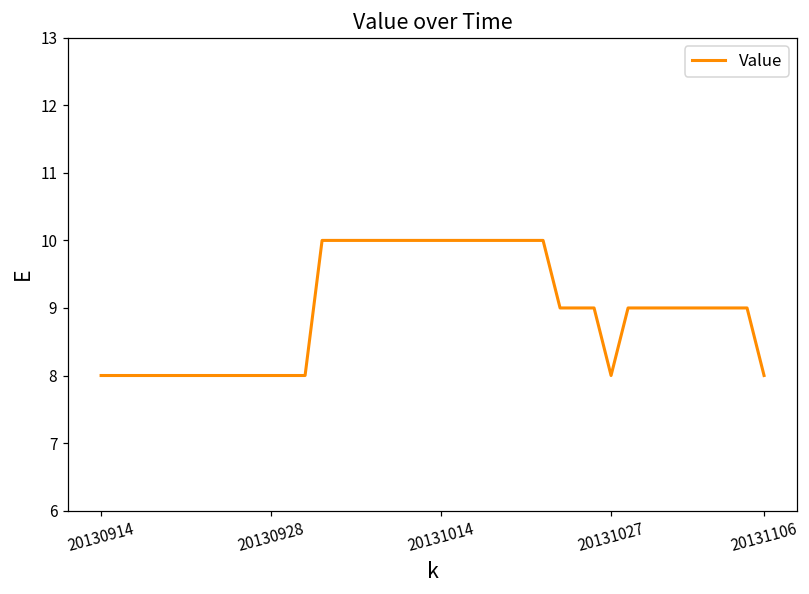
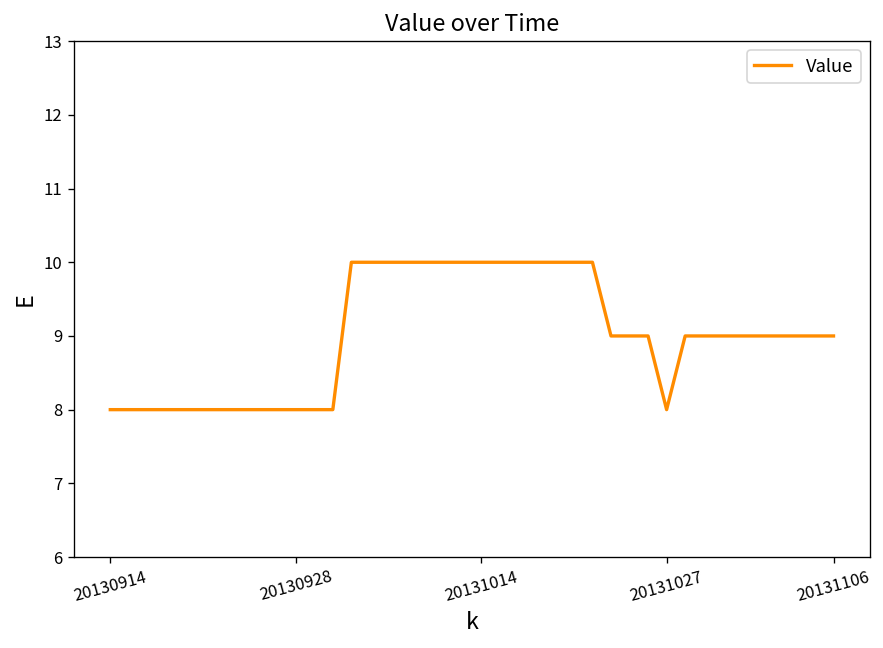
  {
    "20130914": 8,
    "20130928": 8,
    "20131014": 10,
    "20131027": 8,
-   "20131106": 8
+   "20131106": 9
  }
